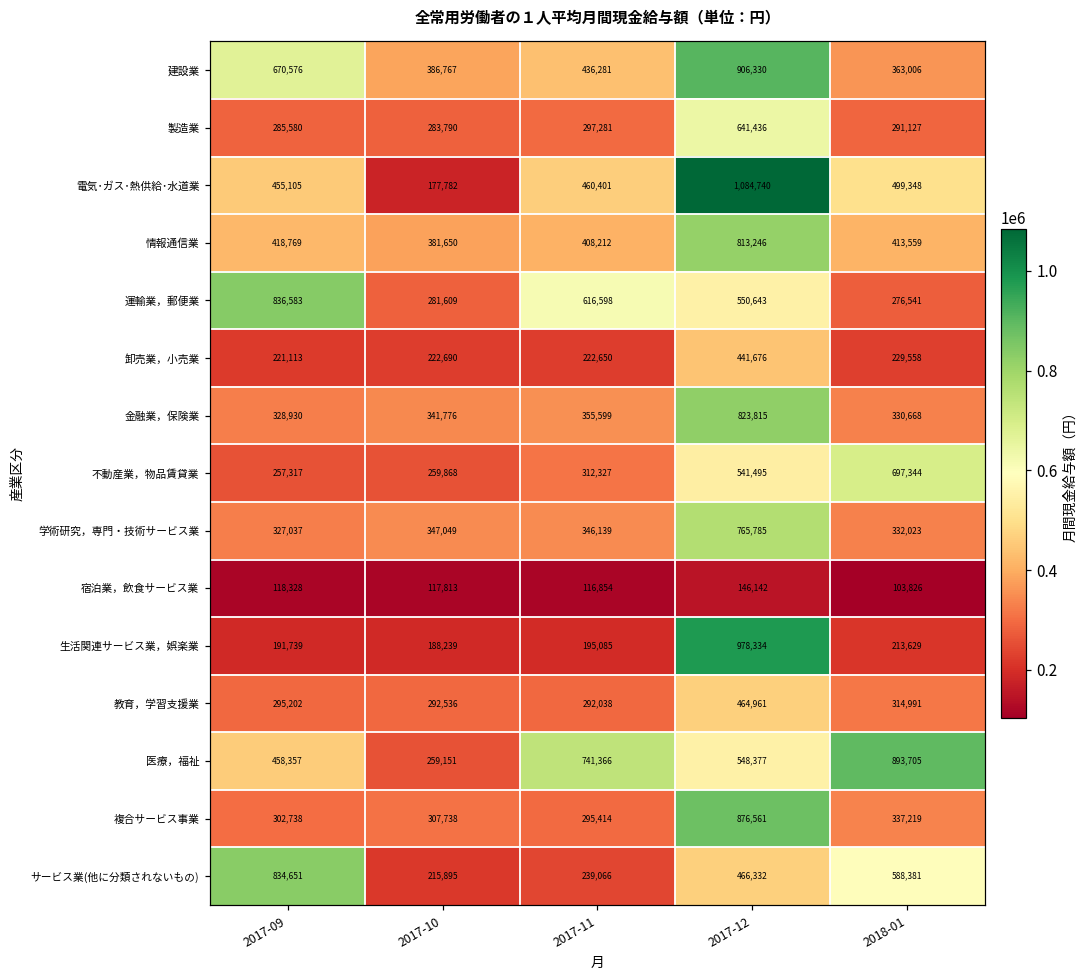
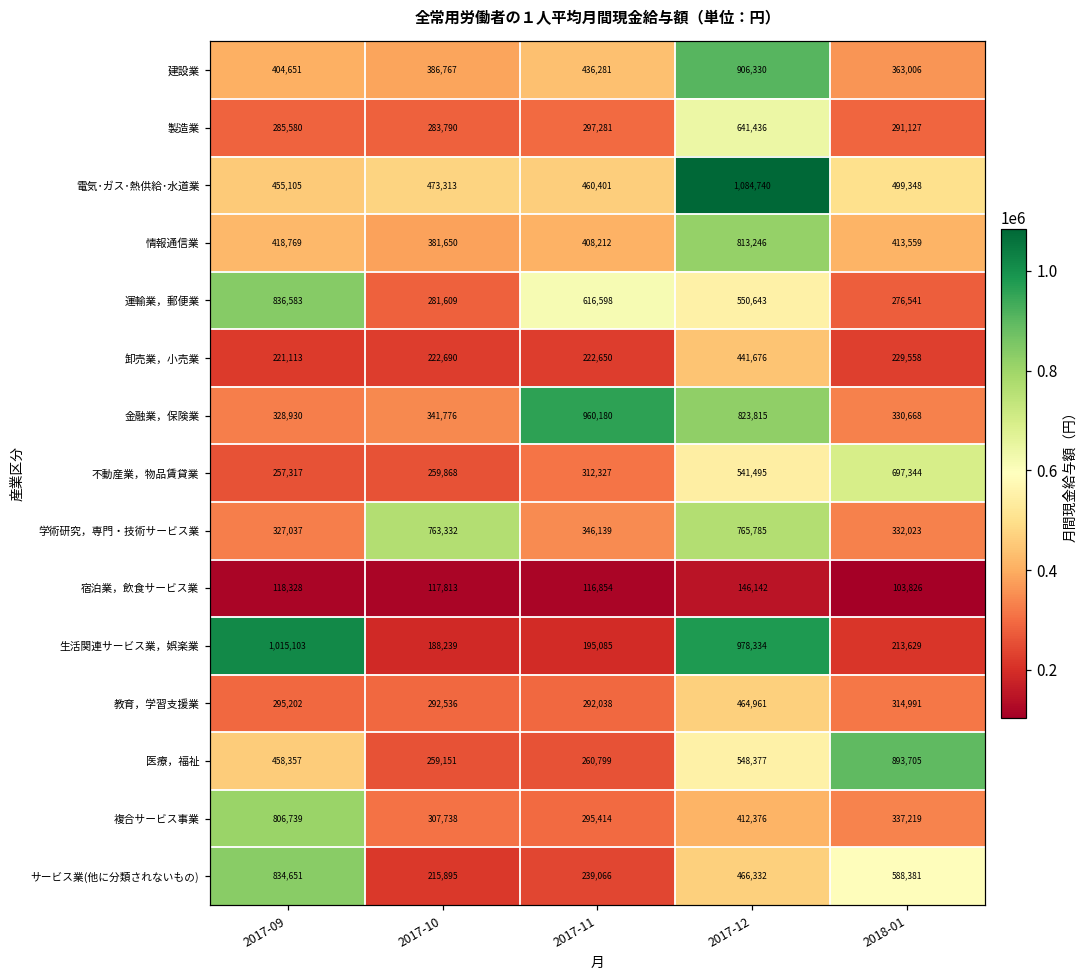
  {
    "建設業": {
-     "2017-09": "670,576",
+     "2017-09": "404,651",
      "2017-10": "386,767",
      "2017-11": "436,281",
      "2017-12": "906,330",
      "2018-01": "363,006"
    },
    "製造業": {
      "2017-09": "285,580",
      "2017-10": "283,790",
      "2017-11": "297,281",
      "2017-12": "641,436",
      "2018-01": "291,127"
    },
    "電気･ガス･熱供給･水道業": {
      "2017-09": "455,105",
-     "2017-10": "177,782",
+     "2017-10": "473,313",
      "2017-11": "460,401",
      "2017-12": "1,084,740",
      "2018-01": "499,348"
    },
    "情報通信業": {
      "2017-09": "418,769",
      "2017-10": "381,650",
      "2017-11": "408,212",
      "2017-12": "813,246",
      "2018-01": "413,559"
    },
    "運輸業，郵便業": {
      "2017-09": "836,583",
      "2017-10": "281,609",
      "2017-11": "616,598",
      "2017-12": "550,643",
      "2018-01": "276,541"
    },
    "卸売業，小売業": {
      "2017-09": "221,113",
      "2017-10": "222,690",
      "2017-11": "222,650",
      "2017-12": "441,676",
      "2018-01": "229,558"
    },
    "金融業，保険業": {
      "2017-09": "328,930",
      "2017-10": "341,776",
-     "2017-11": "355,599",
+     "2017-11": "960,180",
      "2017-12": "823,815",
      "2018-01": "330,668"
    },
    "不動産業，物品賃貸業": {
      "2017-09": "257,317",
      "2017-10": "259,868",
      "2017-11": "312,327",
      "2017-12": "541,495",
      "2018-01": "697,344"
    },
    "学術研究，専門・技術サービス業": {
      "2017-09": "327,037",
-     "2017-10": "347,049",
+     "2017-10": "763,332",
      "2017-11": "346,139",
      "2017-12": "765,785",
      "2018-01": "332,023"
    },
    "宿泊業，飲食サービス業": {
      "2017-09": "118,328",
      "2017-10": "117,813",
      "2017-11": "116,854",
      "2017-12": "146,142",
      "2018-01": "103,826"
    },
    "生活関連サービス業，娯楽業": {
-     "2017-09": "191,739",
+     "2017-09": "1,015,103",
      "2017-10": "188,239",
      "2017-11": "195,085",
      "2017-12": "978,334",
      "2018-01": "213,629"
    },
    "教育，学習支援業": {
      "2017-09": "295,202",
      "2017-10": "292,536",
      "2017-11": "292,038",
      "2017-12": "464,961",
      "2018-01": "314,991"
    },
    "医療，福祉": {
      "2017-09": "458,357",
      "2017-10": "259,151",
-     "2017-11": "741,366",
+     "2017-11": "260,799",
      "2017-12": "548,377",
      "2018-01": "893,705"
    },
    "複合サービス事業": {
-     "2017-09": "302,738",
+     "2017-09": "806,739",
      "2017-10": "307,738",
      "2017-11": "295,414",
-     "2017-12": "876,561",
+     "2017-12": "412,376",
      "2018-01": "337,219"
    },
    "サービス業(他に分類されないもの)": {
      "2017-09": "834,651",
      "2017-10": "215,895",
      "2017-11": "239,066",
      "2017-12": "466,332",
      "2018-01": "588,381"
    }
  }
